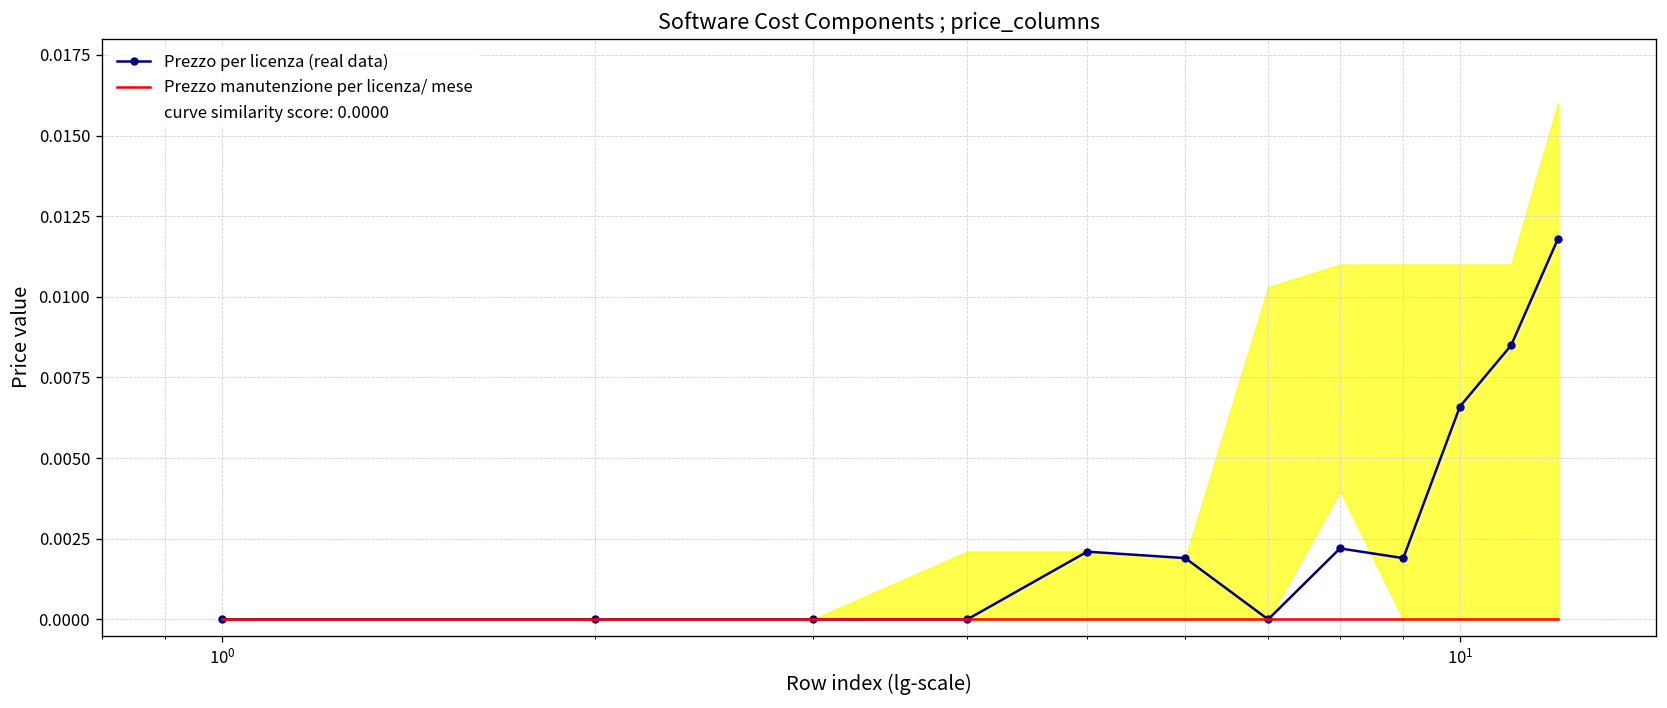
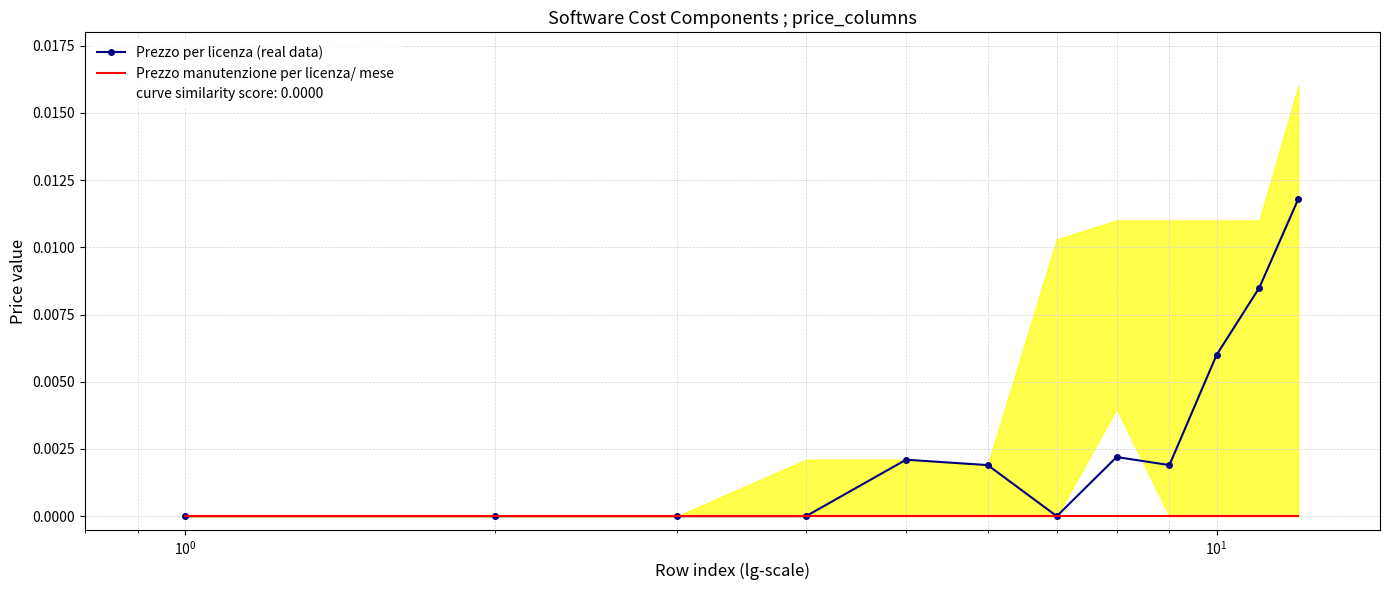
  {
    "Prezzo per licenza (real data)": {
-     "10^1": 0.0066
+     "10^1": 0.0060
    },
    "Prezzo manutenzione per licenza/ mese": {
      "10^1": 0.0000
    }
  }
